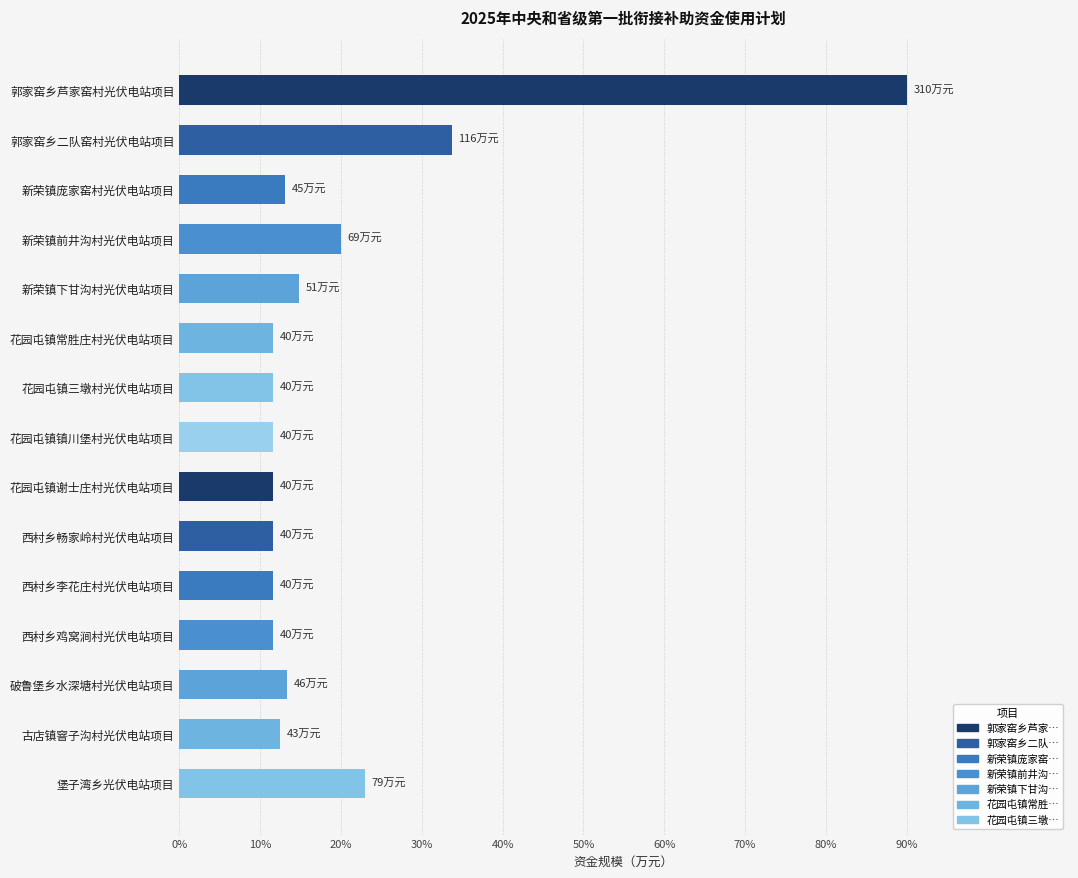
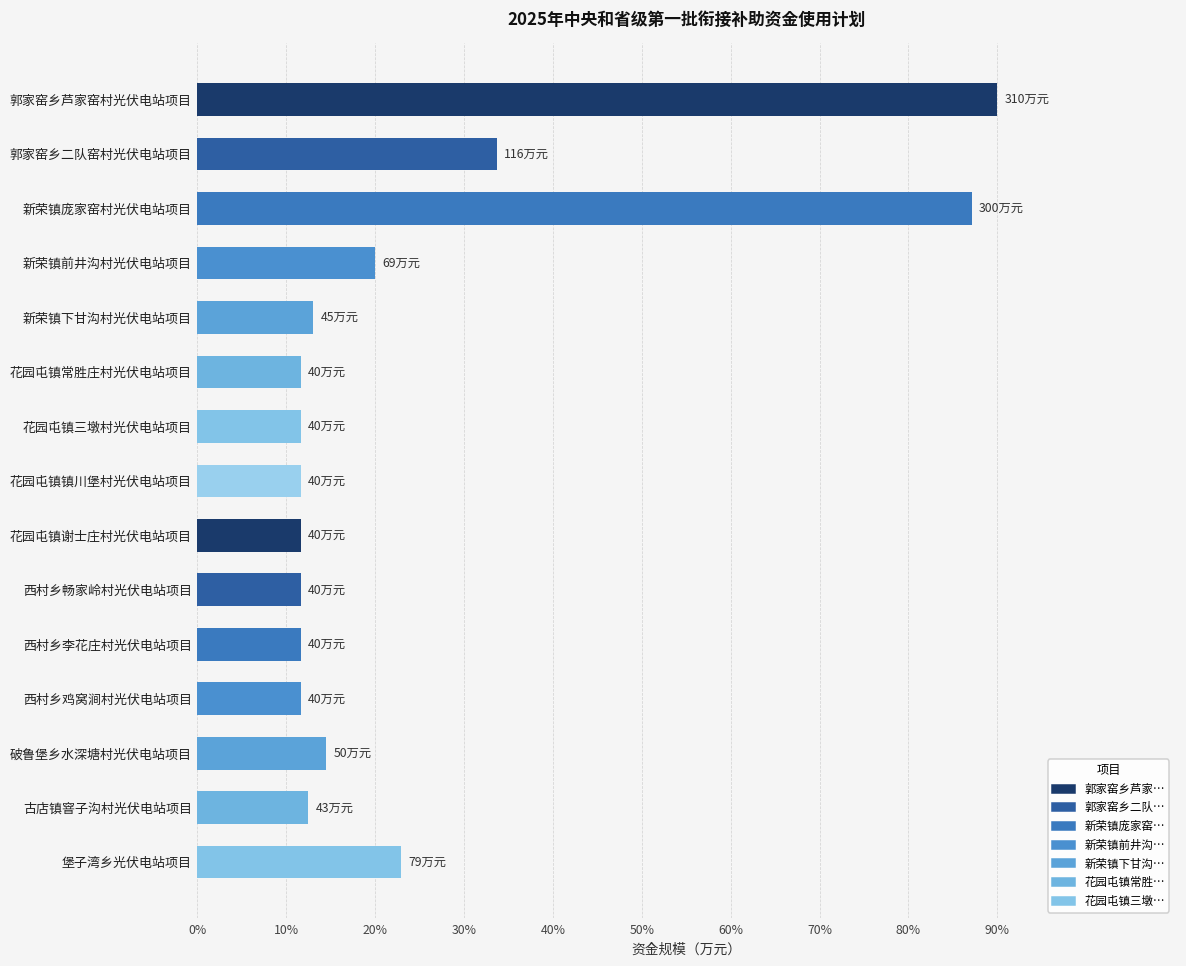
  {
-   "新荣镇庞家窑村光伏电站项目": 45,
-   "新荣镇下甘沟村光伏电站项目": 51,
-   "破鲁堡乡水深塘村光伏电站项目": 46
+   "新荣镇庞家窑村光伏电站项目": 300,
+   "新荣镇下甘沟村光伏电站项目": 45,
+   "破鲁堡乡水深塘村光伏电站项目": 50
  }
